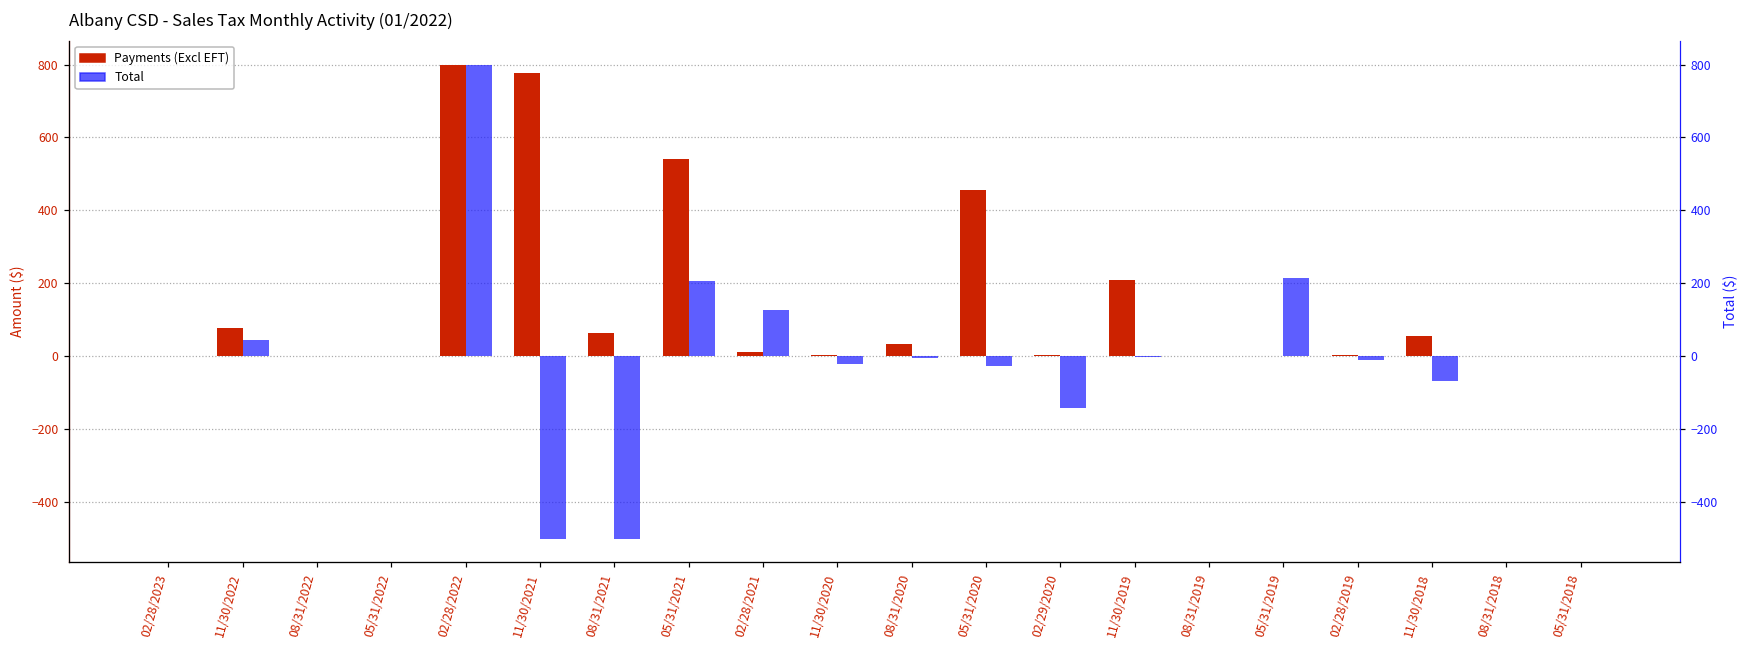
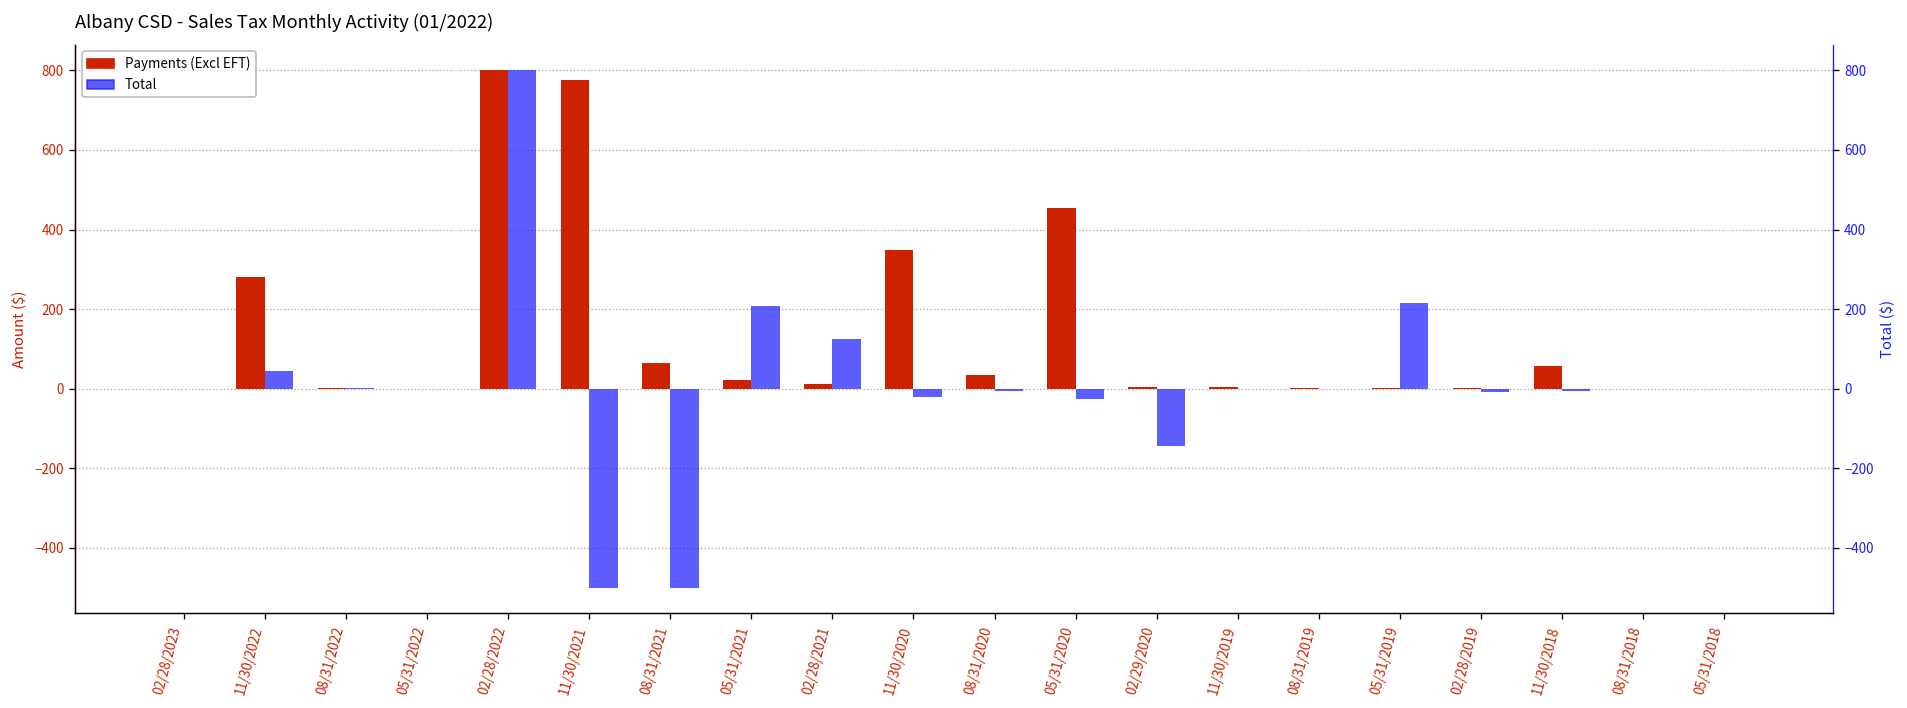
  {
    "Payments (Excl EFT)": {
-     "11/30/2022": 80,
+     "11/30/2022": 280,
      "05/31/2022": 0,
      "02/28/2022": 800,
      "11/30/2021": 780,
      "08/31/2021": 60,
-     "05/31/2021": 540,
+     "05/31/2021": 20,
      "02/28/2021": 10,
-     "11/30/2020": 0,
+     "11/30/2020": 350,
      "08/31/2020": 30,
      "05/31/2020": 460,
-     "11/30/2019": 210,
+     "11/30/2019": 0,
      "11/30/2018": 60
    },
    "Total": {
      "11/30/2022": 40,
      "02/28/2022": 800,
      "11/30/2021": -500,
      "08/31/2021": -500,
      "05/31/2021": 210,
      "02/28/2021": 130,
      "11/30/2020": -20,
      "05/31/2020": -30,
      "02/29/2020": -140,
      "05/31/2019": 210,
      "02/28/2019": -10,
-     "11/30/2018": -70
+     "11/30/2018": 0
    }
  }
